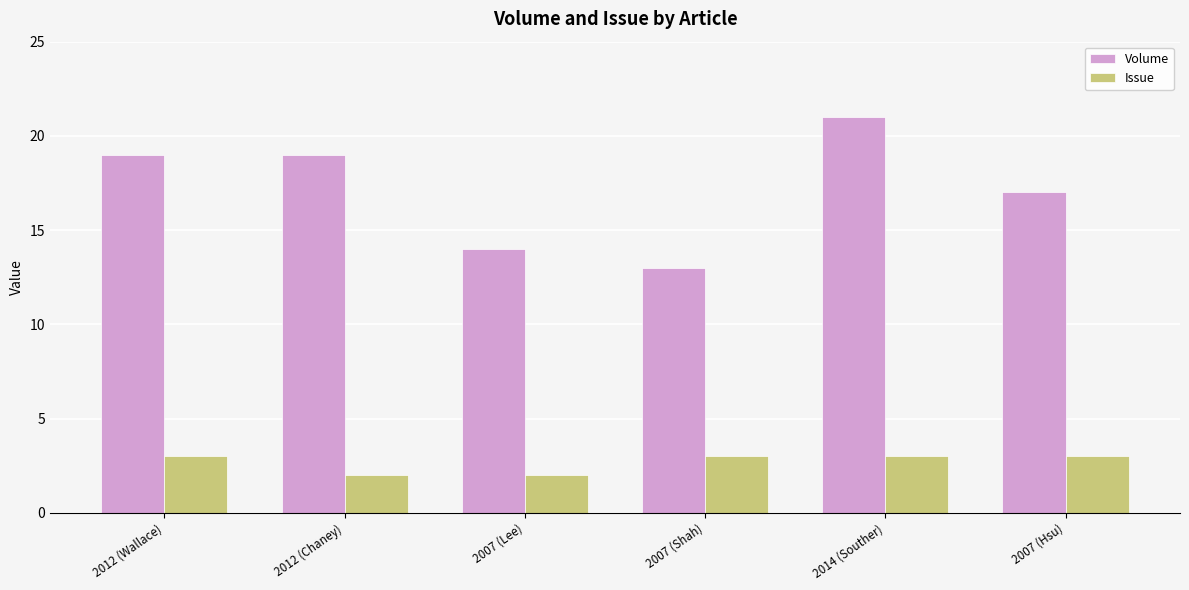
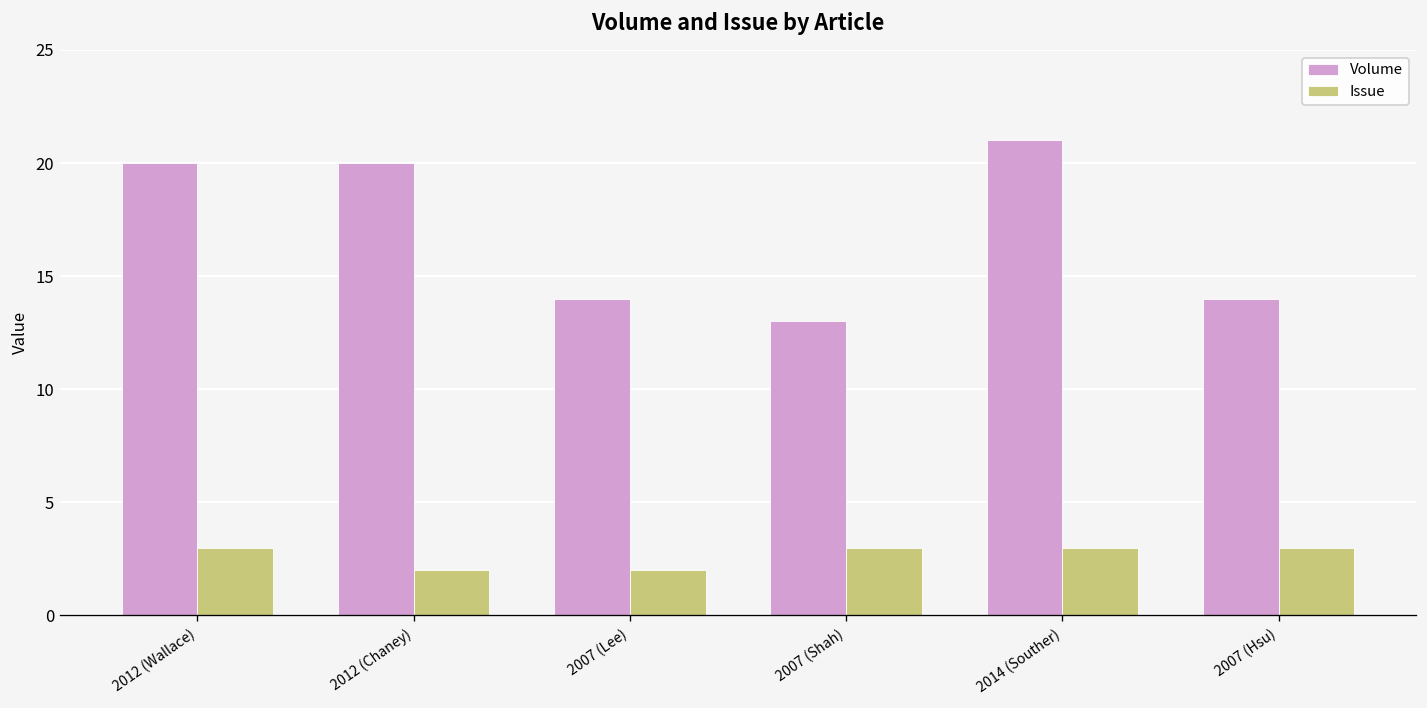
  {
    "Volume": {
-     "2012 (Wallace)": 19,
-     "2012 (Chaney)": 19,
+     "2012 (Wallace)": 20,
+     "2012 (Chaney)": 20,
      "2007 (Lee)": 14,
      "2007 (Shah)": 13,
      "2014 (Souther)": 21,
-     "2007 (Hsu)": 17
+     "2007 (Hsu)": 14
    },
    "Issue": {
      "2012 (Wallace)": 3,
      "2012 (Chaney)": 2,
      "2007 (Lee)": 2,
      "2007 (Shah)": 3,
      "2014 (Souther)": 3,
      "2007 (Hsu)": 3
    }
  }
